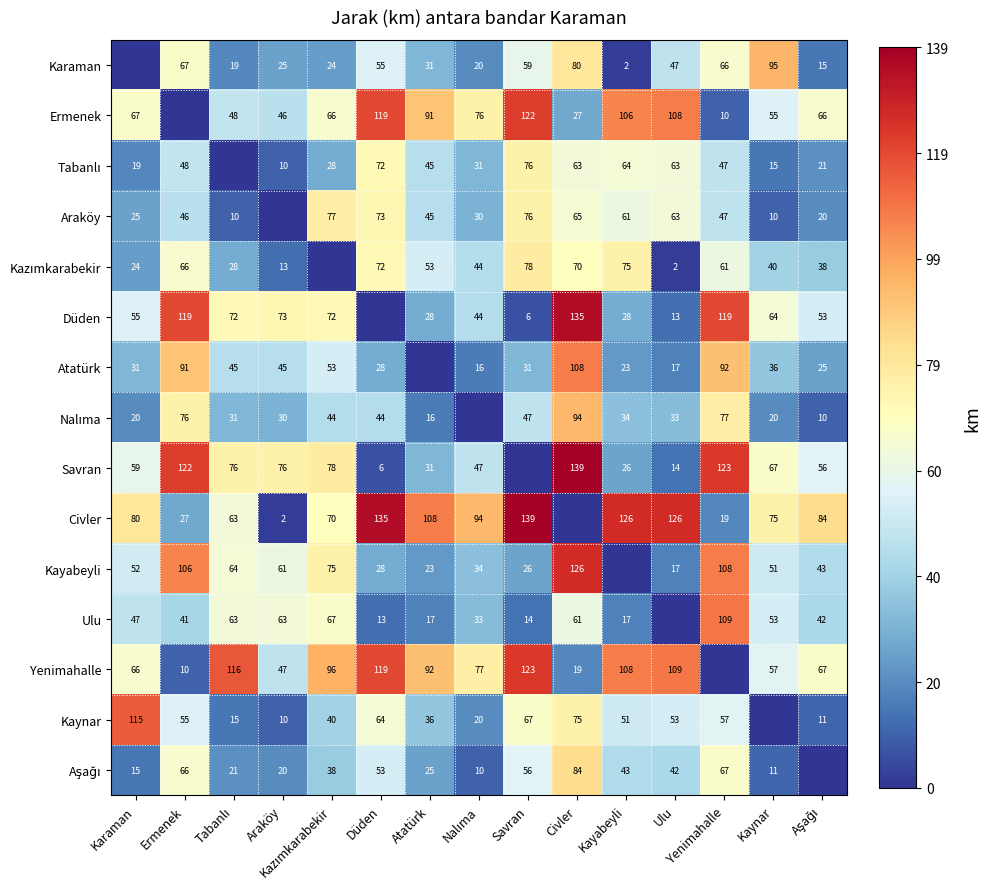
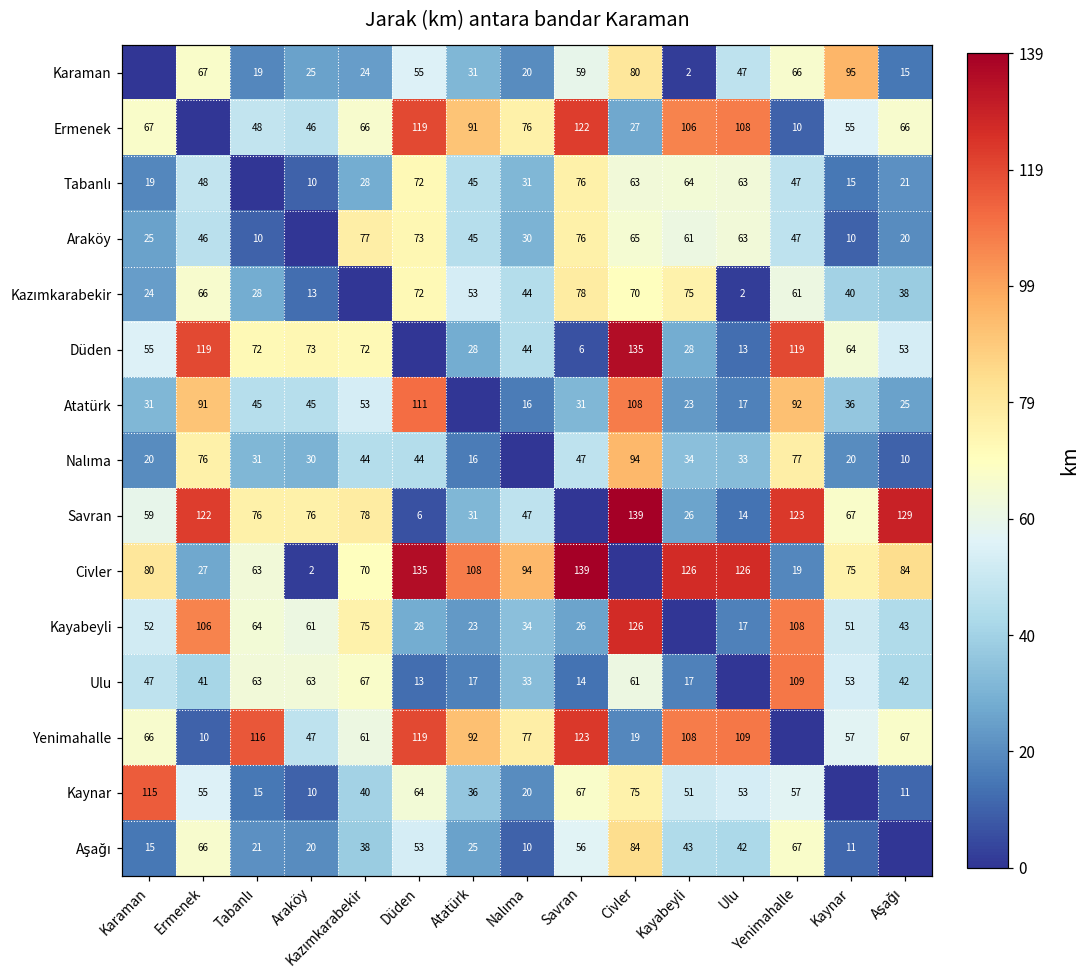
  {
    "Atatürk": {
      "Karaman": 31,
      "Ermenek": 91,
      "Tabanlı": 45,
      "Araköy": 45,
      "Kazımkarabekir": 53,
-     "Düden": 28,
+     "Düden": 111,
      "Nalıma": 16,
      "Savran": 31,
      "Civler": 108,
      "Kayabeyli": 23,
      "Ulu": 17,
      "Yenimahalle": 92,
      "Kaynar": 36,
      "Aşağı": 25
    },
    "Savran": {
      "Karaman": 59,
      "Ermenek": 122,
      "Tabanlı": 76,
      "Araköy": 76,
      "Kazımkarabekir": 78,
      "Düden": 6,
      "Atatürk": 31,
      "Nalıma": 47,
      "Civler": 139,
      "Kayabeyli": 26,
      "Ulu": 14,
      "Yenimahalle": 123,
      "Kaynar": 67,
-     "Aşağı": 56
+     "Aşağı": 129
    },
    "Yenimahalle": {
      "Karaman": 66,
      "Ermenek": 10,
      "Tabanlı": 116,
      "Araköy": 47,
-     "Kazımkarabekir": 96,
+     "Kazımkarabekir": 61,
      "Düden": 119,
      "Atatürk": 92,
      "Nalıma": 77,
      "Savran": 123,
      "Civler": 19,
      "Kayabeyli": 108,
      "Ulu": 109,
      "Kaynar": 57,
      "Aşağı": 67
    }
  }
